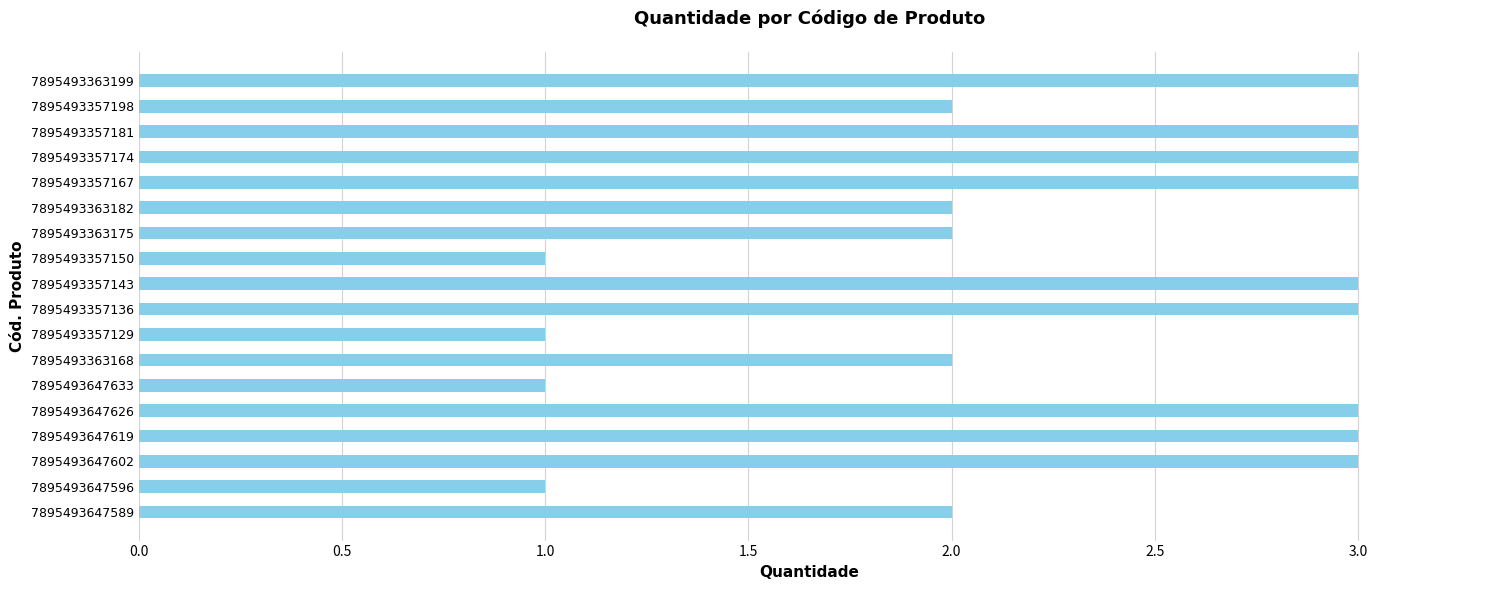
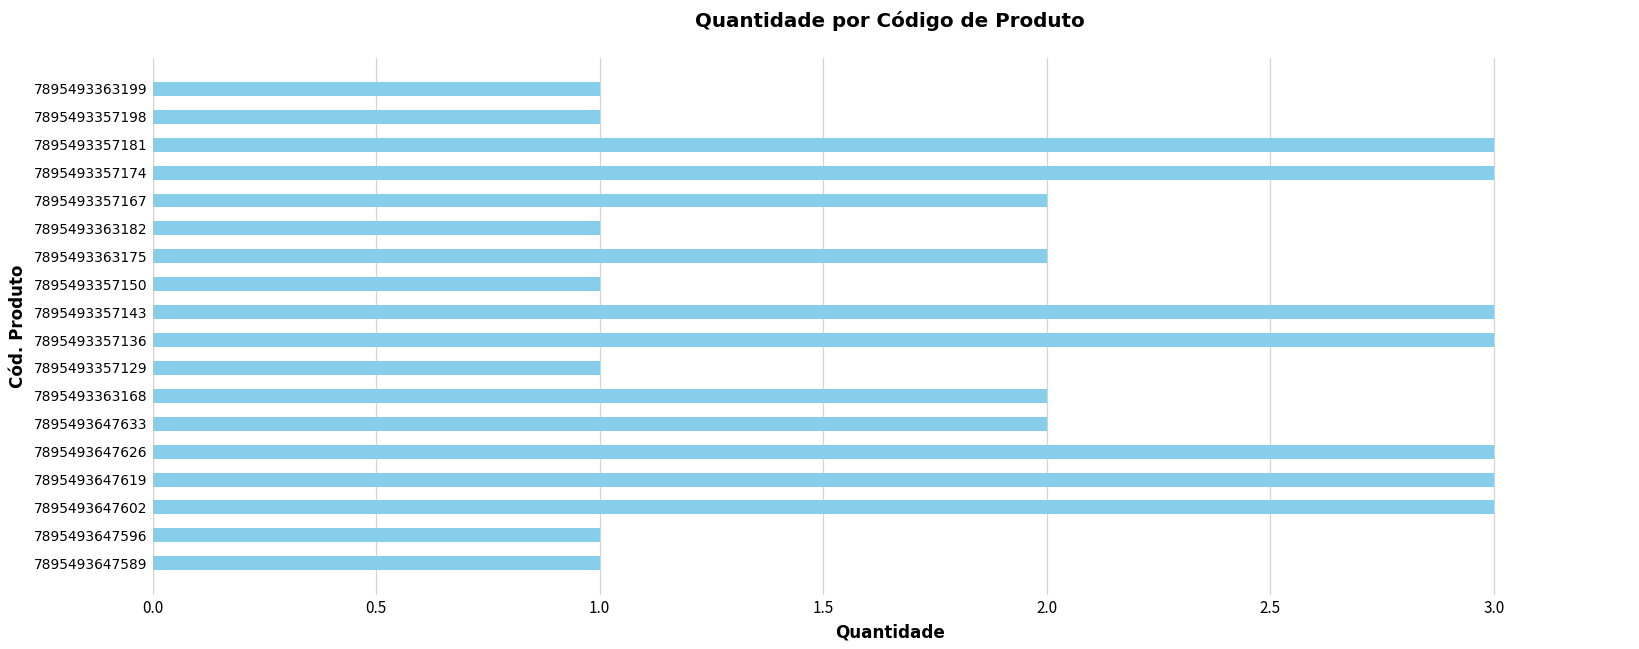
  {
-   "7895493363199": 3,
-   "7895493357198": 2,
+   "7895493363199": 1,
+   "7895493357198": 1,
    "7895493357181": 3,
    "7895493357174": 3,
-   "7895493357167": 3,
-   "7895493363182": 2,
+   "7895493357167": 2,
+   "7895493363182": 1,
    "7895493363175": 2,
    "7895493357150": 1,
    "7895493357143": 3,
    "7895493357136": 3,
    "7895493357129": 1,
    "7895493363168": 2,
-   "7895493647633": 1,
+   "7895493647633": 2,
    "7895493647626": 3,
    "7895493647619": 3,
    "7895493647602": 3,
    "7895493647596": 1,
-   "7895493647589": 2
+   "7895493647589": 1
  }
